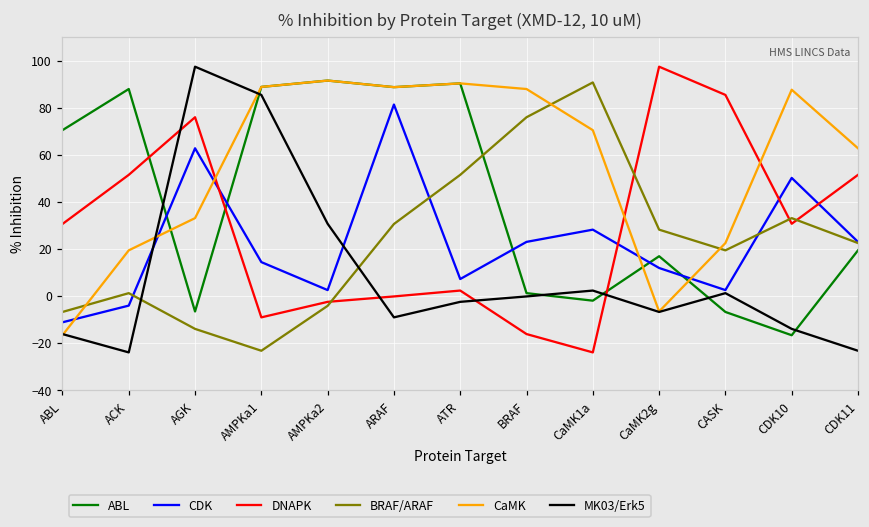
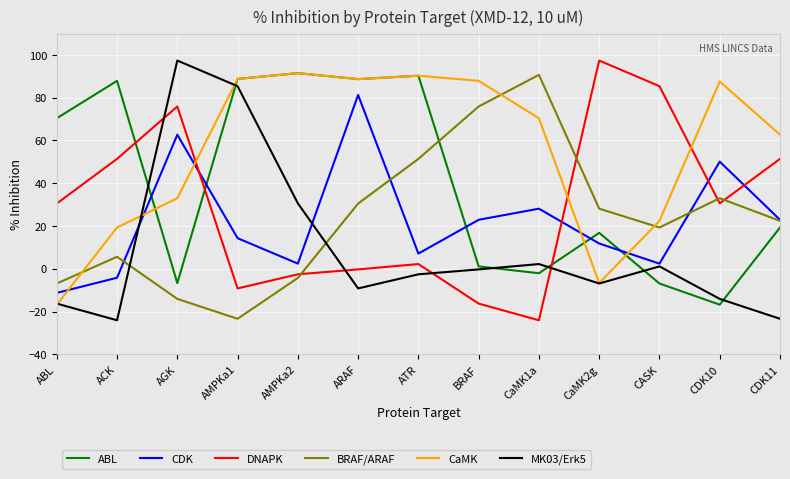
  {
    "ABL": {
      "ABL": 70,
      "ACK": 88,
      "AGK": -7,
      "BRAF": 1,
      "CaMK1a": -2,
      "CaMK2g": 17,
      "CASK": -7,
      "CDK10": -17,
      "CDK11": 19
    },
    "CDK": {
      "ABL": -11,
      "ACK": -4,
      "AGK": 63,
      "AMPKa1": 14,
      "AMPKa2": 2,
      "ARAF": 81,
      "ATR": 7,
      "BRAF": 23,
      "CaMK1a": 28,
      "CaMK2g": 12,
      "CASK": 2,
      "CDK10": 50
    },
    "DNAPK": {
      "ABL": 31,
      "ACK": 51,
      "AGK": 76,
      "AMPKa1": -9,
      "AMPKa2": -3,
      "ARAF": 0,
      "ATR": 2,
      "BRAF": -16,
      "CaMK1a": -24,
      "CaMK2g": 97,
      "CASK": 85,
      "CDK10": 31,
      "CDK11": 51
    },
    "BRAF/ARAF": {
      "ABL": -7,
-     "ACK": 1,
+     "ACK": 6,
      "AGK": -14,
      "AMPKa1": -23,
      "AMPKa2": -4,
      "ARAF": 31,
      "ATR": 51,
      "BRAF": 76,
      "CaMK1a": 91,
      "CaMK2g": 28,
      "CASK": 19,
      "CDK10": 33
    },
    "CaMK": {
      "ACK": 19,
      "AGK": 33,
      "BRAF": 88,
      "CaMK1a": 70,
      "CASK": 22,
      "CDK10": 88,
      "CDK11": 63
    },
    "MK03/Erk5": {
      "ACK": -24,
      "AGK": 97,
      "AMPKa1": 85,
      "AMPKa2": 31,
      "ARAF": -9,
      "ATR": -3,
      "BRAF": 0,
      "CaMK1a": 2,
      "CASK": 1,
      "CDK10": -14,
      "CDK11": -23
    }
  }
